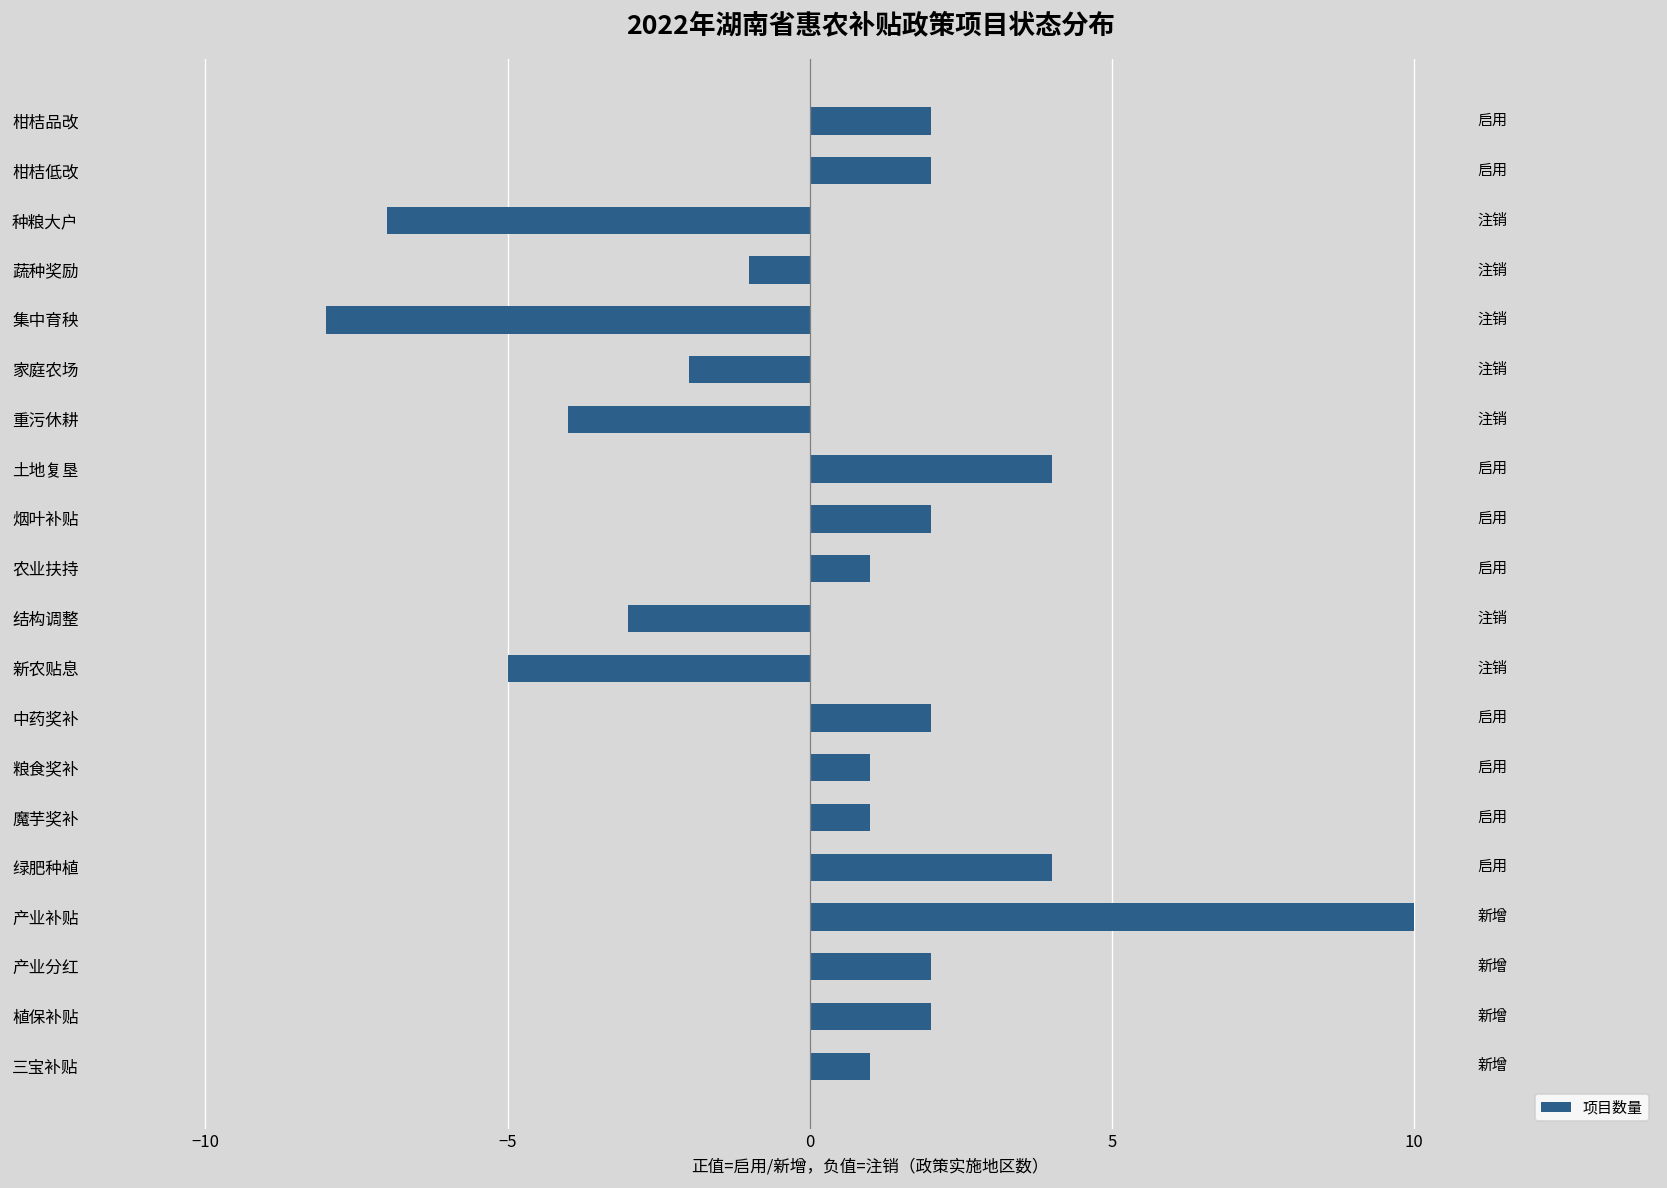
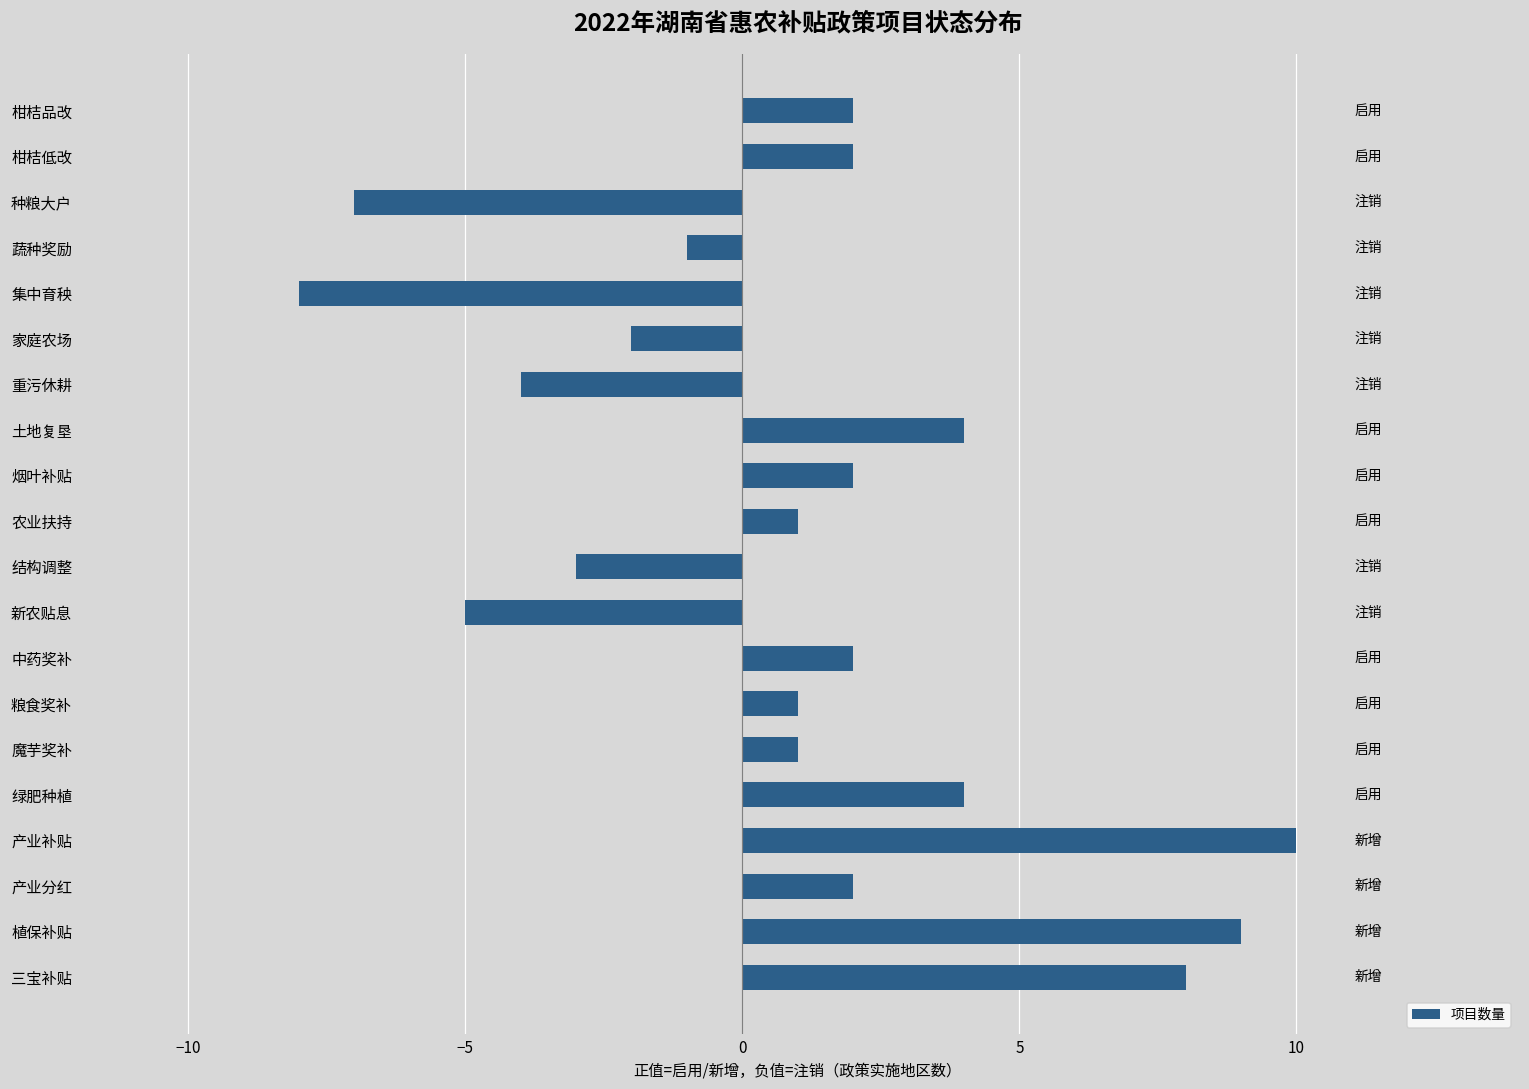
  {
    "柑桔品改": 2,
    "柑桔低改": 2,
    "种粮大户": -7,
    "蔬种奖励": -1,
    "集中育秧": -8,
    "家庭农场": -2,
    "重污休耕": -4,
    "土地复垦": 4,
    "烟叶补贴": 2,
    "农业扶持": 1,
    "结构调整": -3,
    "新农贴息": -5,
    "中药奖补": 2,
    "粮食奖补": 1,
    "魔芋奖补": 1,
    "绿肥种植": 4,
    "产业补贴": 10,
    "产业分红": 2,
-   "植保补贴": 2,
-   "三宝补贴": 1
+   "植保补贴": 9,
+   "三宝补贴": 8
  }
